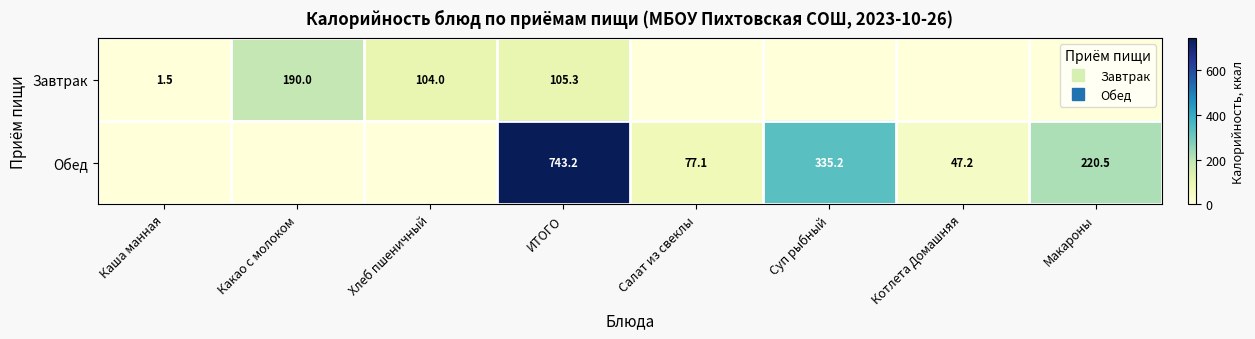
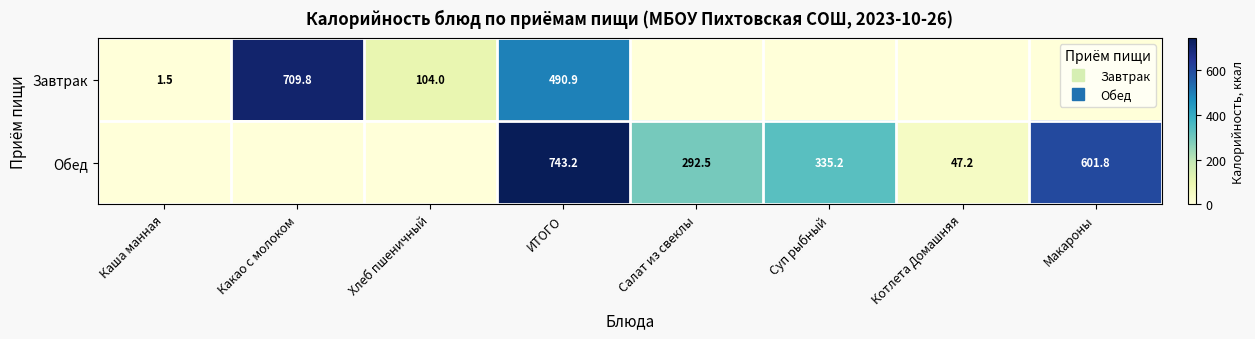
  {
    "Завтрак": {
      "Каша манная": 1.5,
-     "Какао с молоком": 190.0,
+     "Какао с молоком": 709.8,
      "Хлеб пшеничный": 104.0,
-     "ИТОГО": 105.3
+     "ИТОГО": 490.9
    },
    "Обед": {
      "ИТОГО": 743.2,
-     "Салат из свеклы": 77.1,
+     "Салат из свеклы": 292.5,
      "Суп рыбный": 335.2,
      "Котлета Домашняя": 47.2,
-     "Макароны": 220.5
+     "Макароны": 601.8
    }
  }
